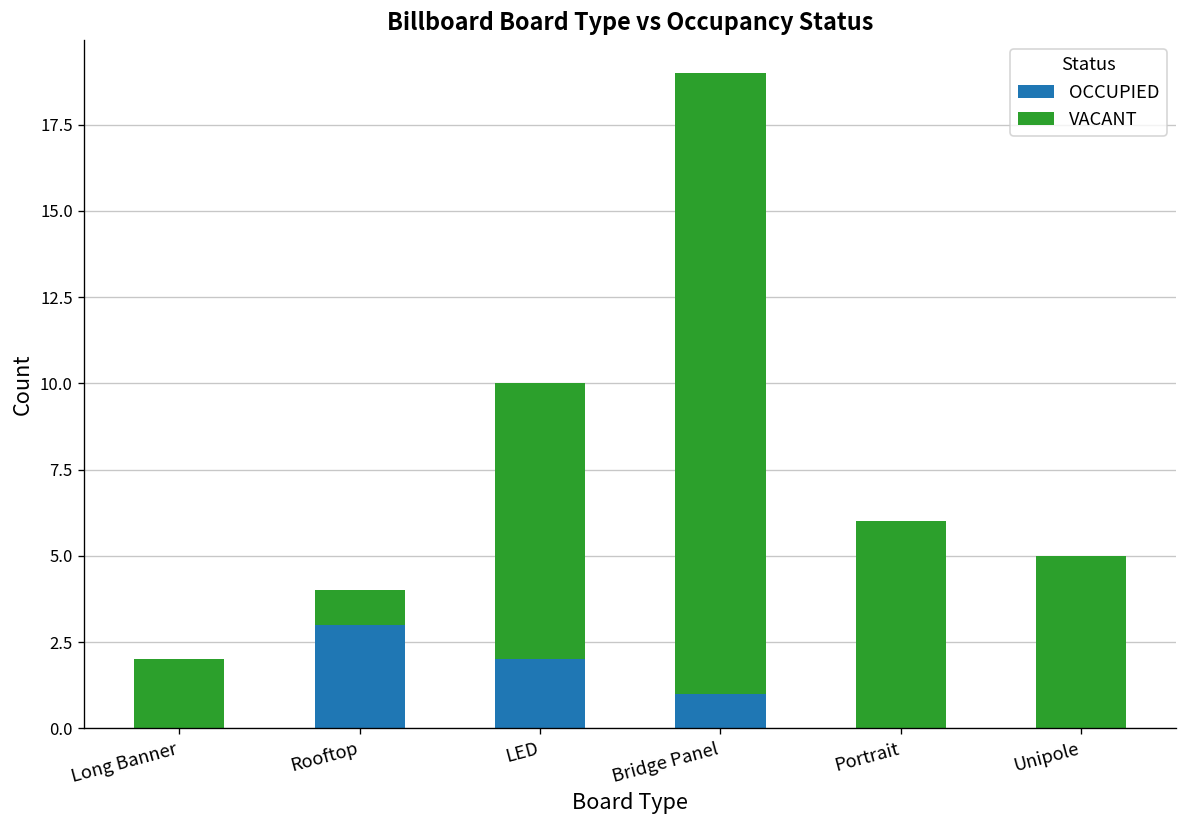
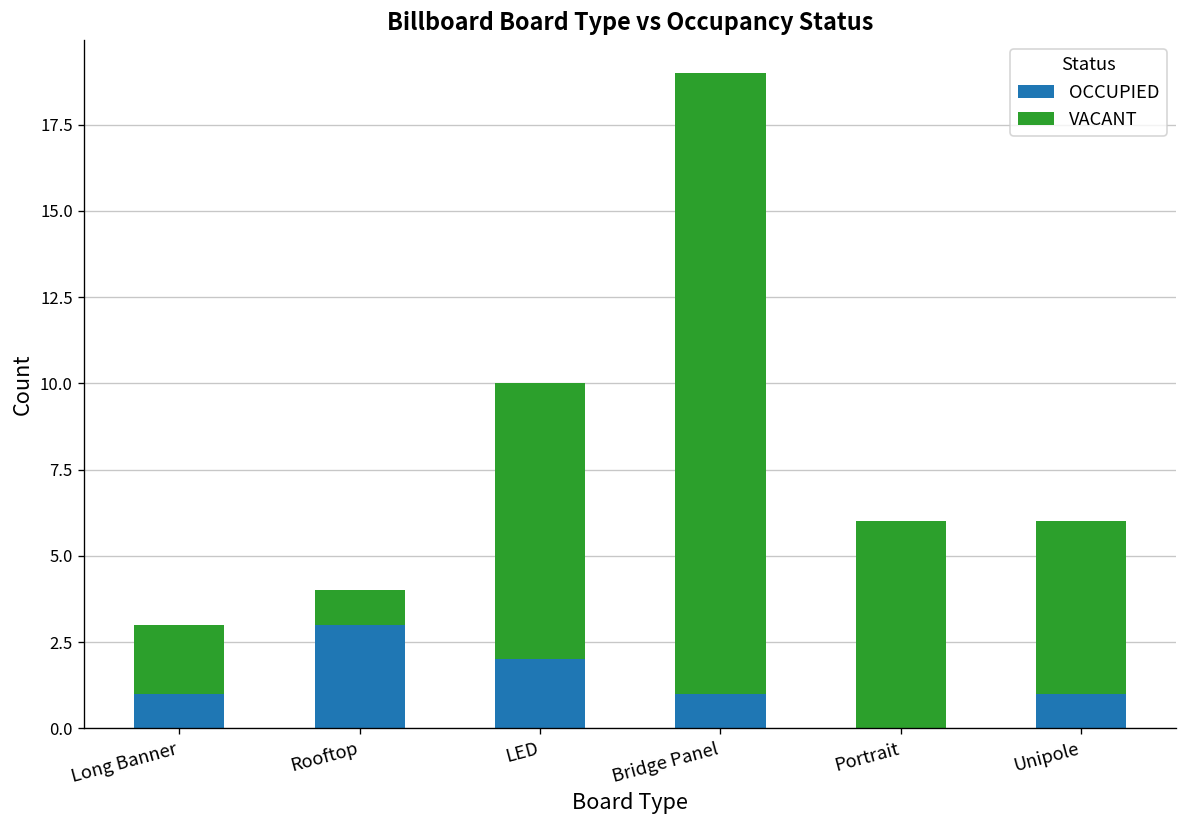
  {
    "OCCUPIED": {
-     "Long Banner": 0,
+     "Long Banner": 1,
      "Rooftop": 3,
      "LED": 2,
      "Bridge Panel": 1,
      "Portrait": 0,
-     "Unipole": 0
+     "Unipole": 1
    },
    "VACANT": {
      "Long Banner": 2,
      "Rooftop": 1,
      "LED": 8,
      "Bridge Panel": 18,
      "Portrait": 6,
      "Unipole": 5
    }
  }
